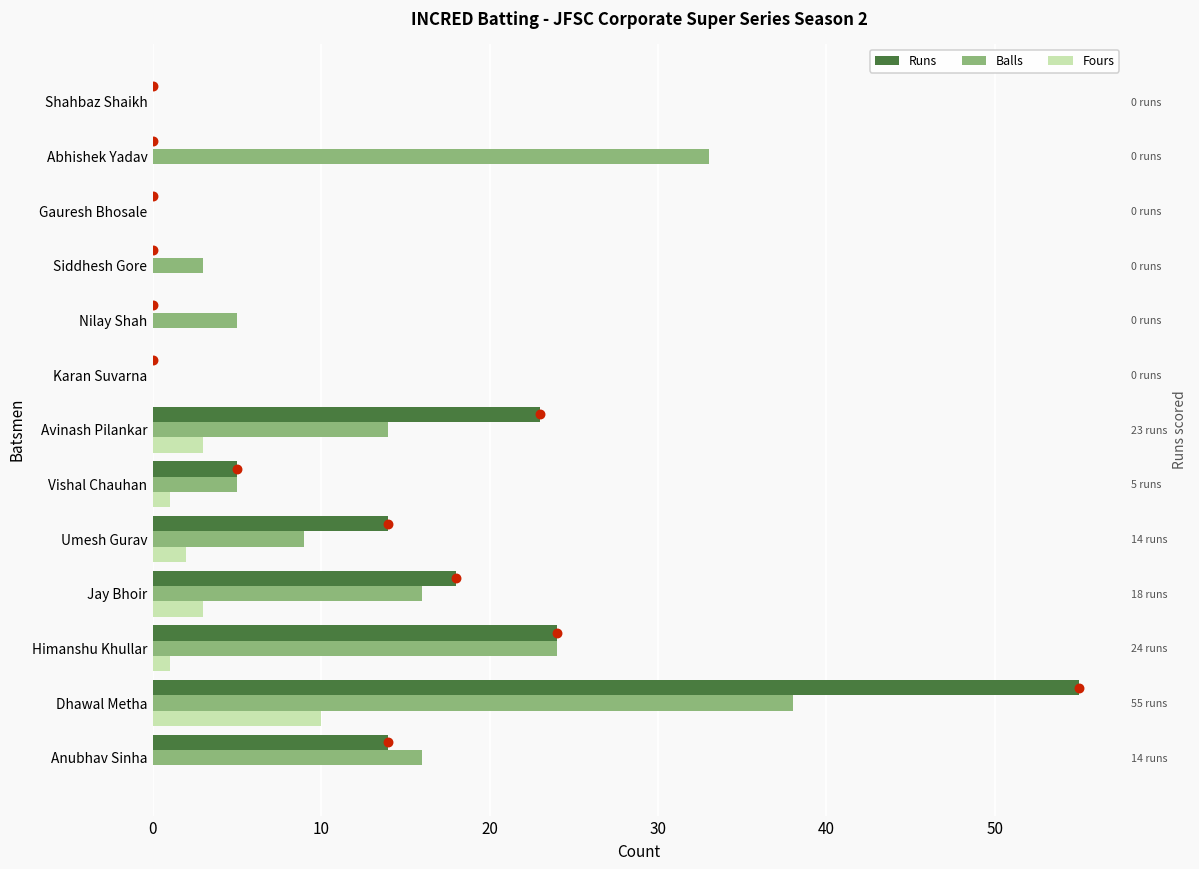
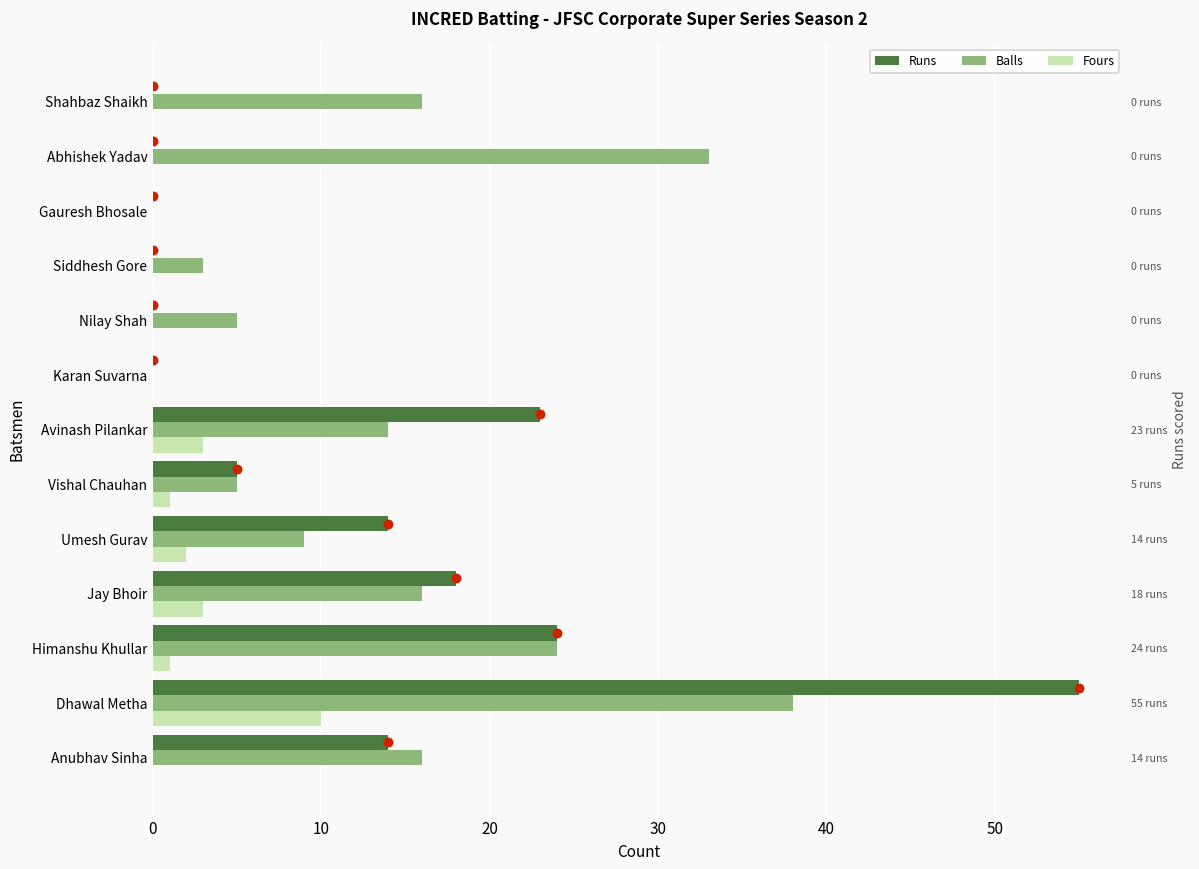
  {
    "Balls": {
-     "Shahbaz Shaikh": 0,
+     "Shahbaz Shaikh": 16,
      "Abhishek Yadav": 33,
      "Gauresh Bhosale": 0,
      "Siddhesh Gore": 3,
      "Nilay Shah": 5,
      "Karan Suvarna": 0,
      "Avinash Pilankar": 14,
      "Vishal Chauhan": 5,
      "Umesh Gurav": 9,
      "Jay Bhoir": 16,
      "Himanshu Khullar": 24,
      "Dhawal Metha": 38,
      "Anubhav Sinha": 16
    }
  }
